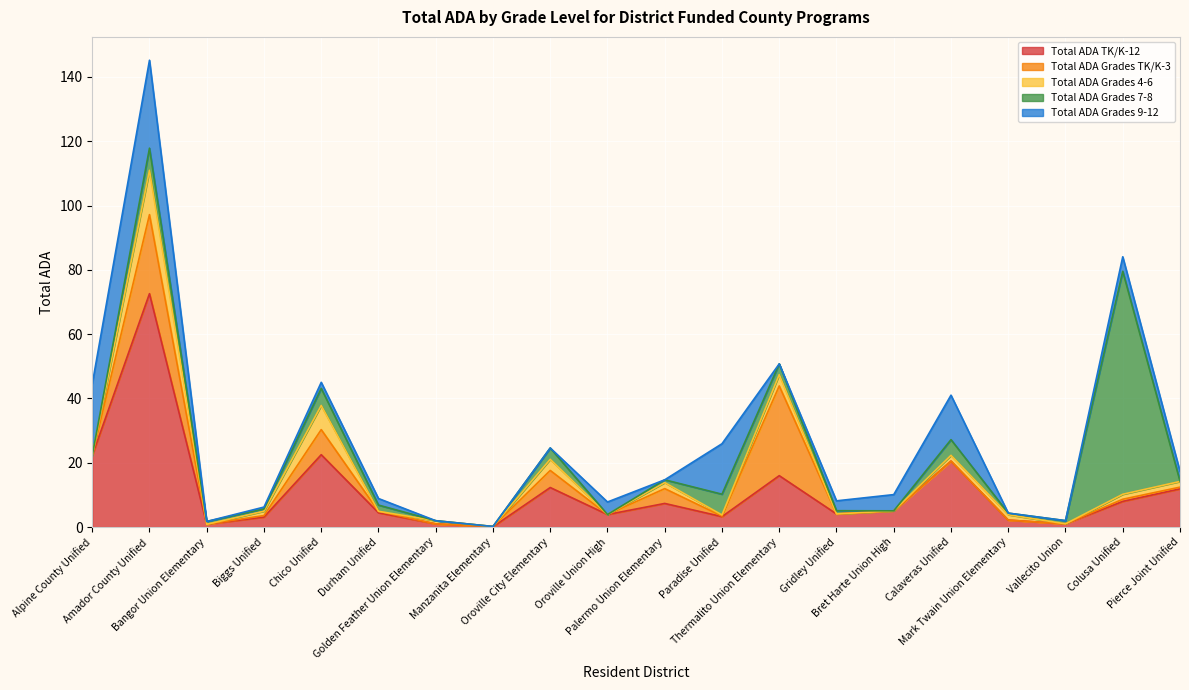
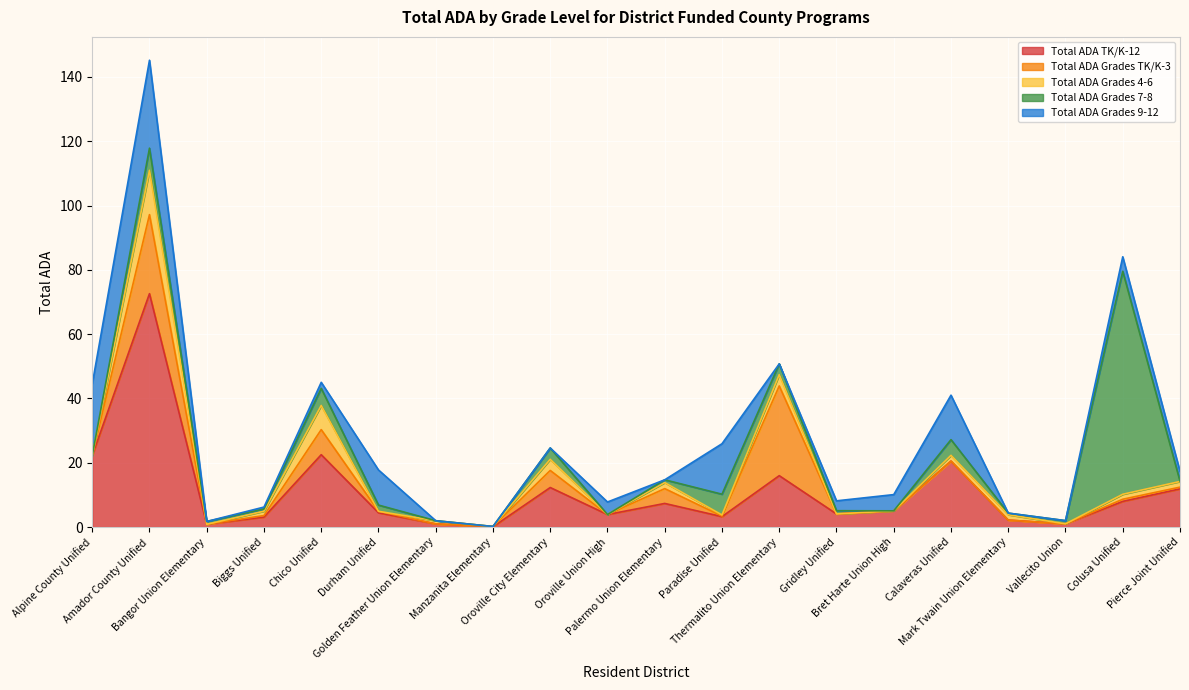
  {
    "Total ADA TK/K-12": {
      "Amador County Unified": 73,
      "Chico Unified": 23,
      "Oroville City Elementary": 12,
      "Palermo Union Elementary": 7,
      "Thermalito Union Elementary": 16
    },
    "Total ADA Grades TK/K-3": {
      "Amador County Unified": 25,
      "Chico Unified": 8,
      "Oroville City Elementary": 5,
      "Palermo Union Elementary": 5,
      "Thermalito Union Elementary": 28
    },
    "Total ADA Grades 4-6": {
      "Amador County Unified": 14,
      "Chico Unified": 8,
      "Oroville City Elementary": 3,
      "Palermo Union Elementary": 2,
      "Thermalito Union Elementary": 4,
      "Calaveras Unified": 2,
      "Colusa Unified": 2
    },
    "Total ADA Grades 7-8": {
      "Amador County Unified": 7,
      "Chico Unified": 5,
      "Durham Unified": 2,
      "Paradise Unified": 6,
      "Gridley Unified": 1,
      "Calaveras Unified": 5,
      "Colusa Unified": 69
    },
    "Total ADA Grades 9-12": {
      "Alpine County Unified": 22,
      "Amador County Unified": 27,
      "Chico Unified": 2,
-     "Durham Unified": 2,
+     "Durham Unified": 11,
      "Oroville Union High": 4,
      "Paradise Unified": 16,
      "Gridley Unified": 3,
      "Bret Harte Union High": 5,
      "Calaveras Unified": 14,
      "Colusa Unified": 5,
      "Pierce Joint Unified": 3
    }
  }
